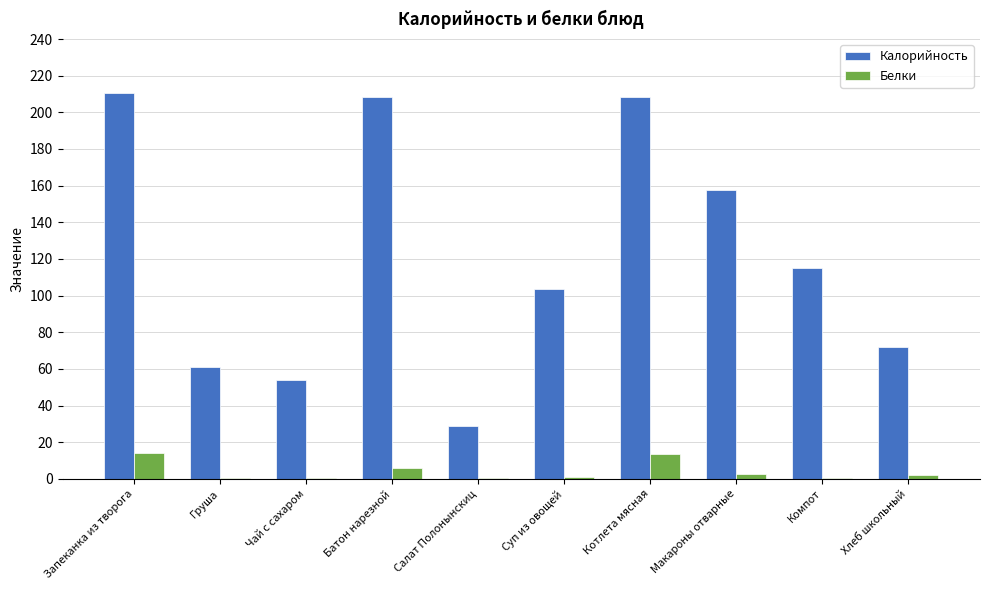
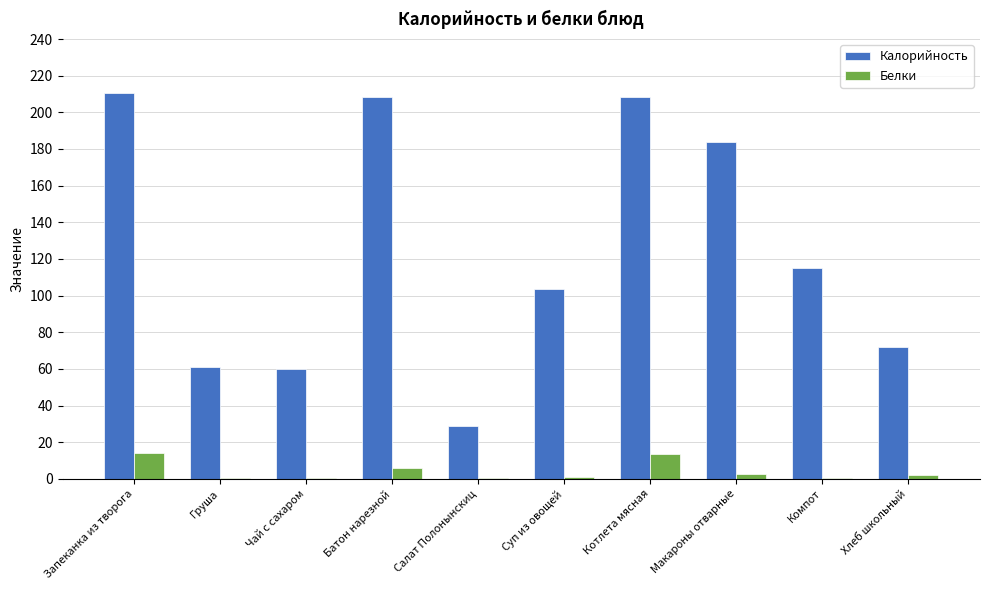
  {
    "Калорийность": {
      "Запеканка из творога": 211,
      "Груша": 61,
-     "Чай с сахаром": 54,
+     "Чай с сахаром": 60,
      "Батон нарезной": 209,
      "Салат Полонынскиц": 29,
      "Суп из овощей": 104,
      "Котлета мясная": 208,
-     "Макароны отварные": 158,
+     "Макароны отварные": 184,
      "Компот": 115,
      "Хлеб школьный": 72
    },
    "Белки": {
      "Запеканка из творога": 14,
      "Батон нарезной": 6,
      "Котлета мясная": 13,
      "Макароны отварные": 3,
      "Хлеб школьный": 2
    }
  }
